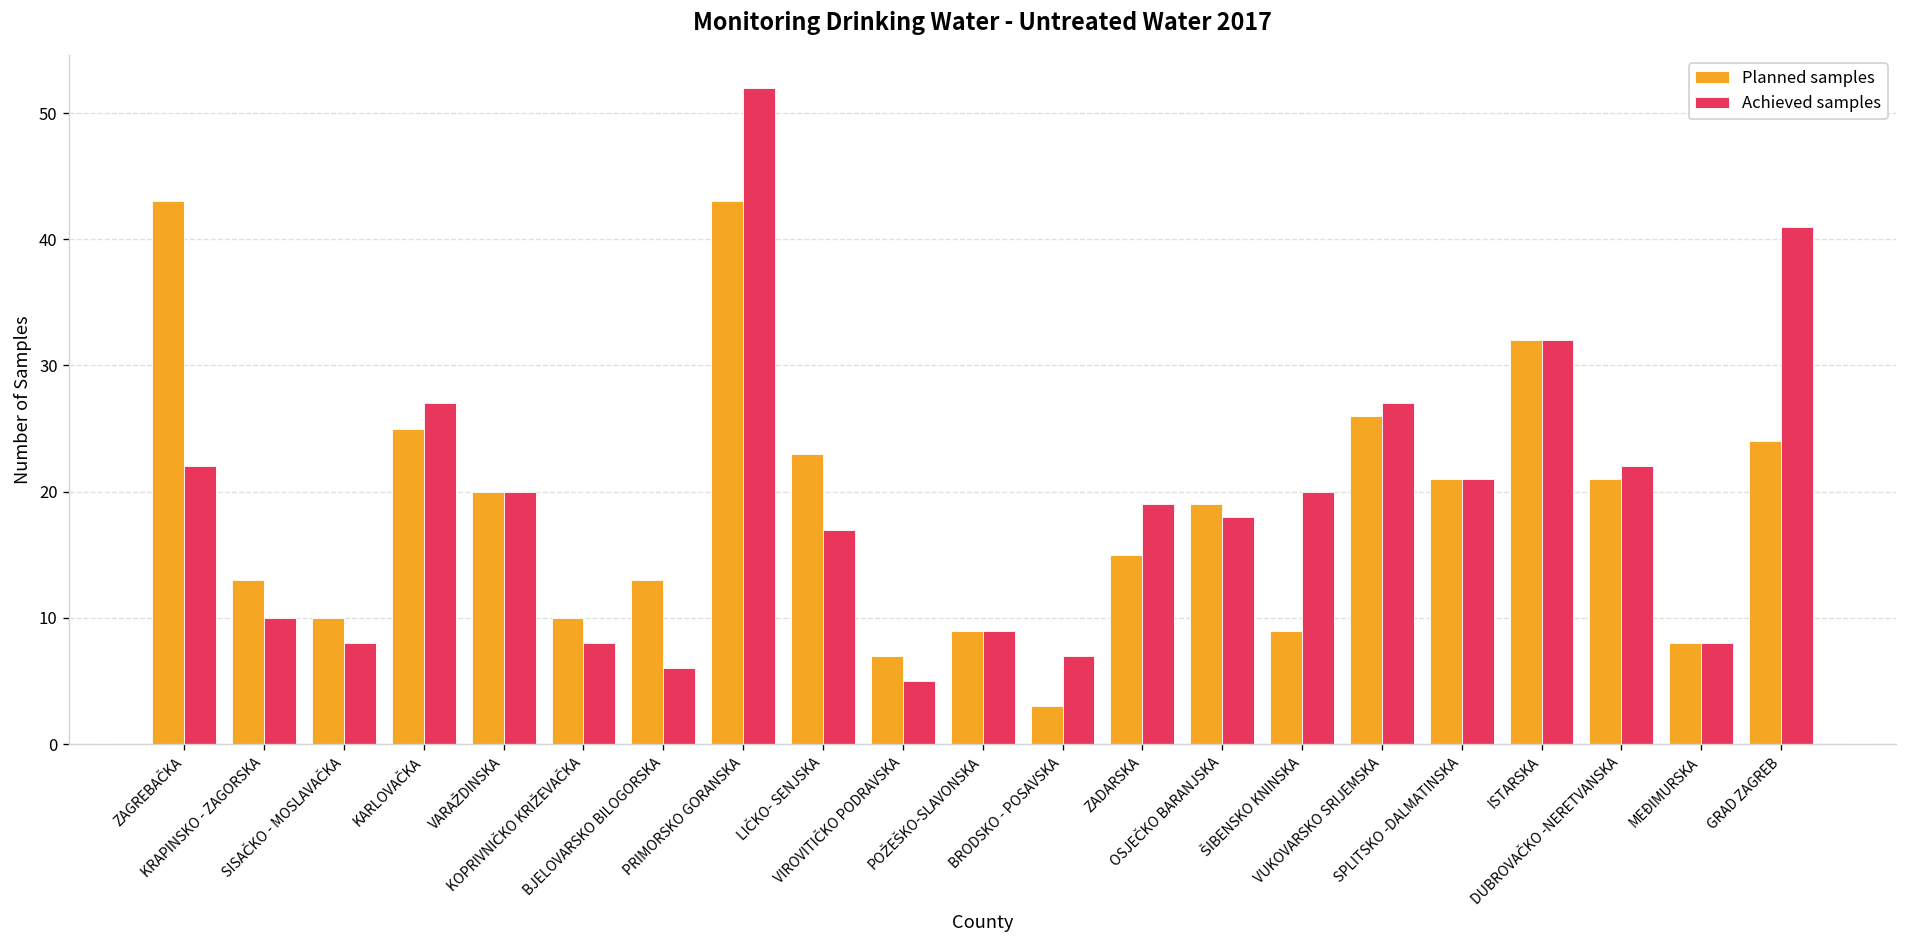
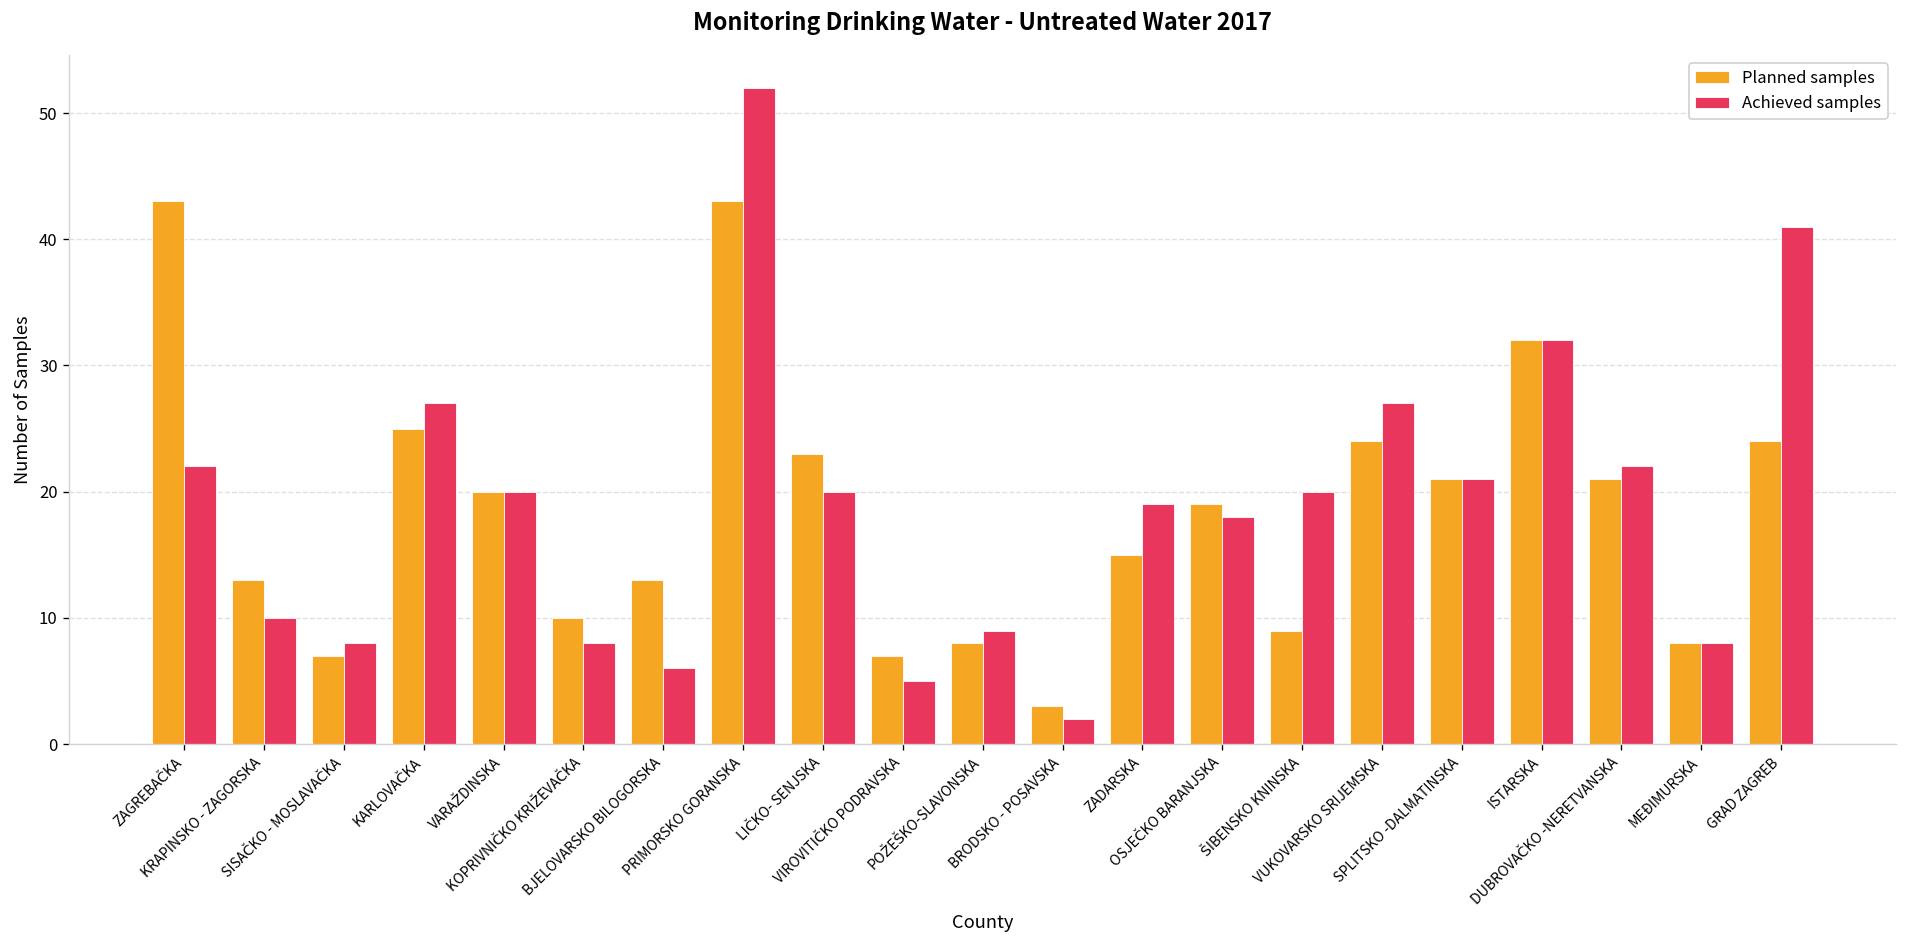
  {
    "Planned samples": {
      "ZAGREBAČKA": 43,
      "KRAPINSKO - ZAGORSKA": 13,
-     "SISAČKO - MOSLAVAČKA": 10,
+     "SISAČKO - MOSLAVAČKA": 7,
      "KARLOVAČKA": 25,
      "VARAŽDINSKA": 20,
      "KOPRIVNIČKO KRIŽEVAČKA": 10,
      "BJELOVARSKO BILOGORSKA": 13,
      "PRIMORSKO GORANSKA": 43,
      "LIČKO- SENJSKA": 23,
      "VIROVITIČKO PODRAVSKA": 7,
-     "POŽEŠKO-SLAVONSKA": 9,
+     "POŽEŠKO-SLAVONSKA": 8,
      "BRODSKO - POSAVSKA": 3,
      "ZADARSKA": 15,
      "OSJEČKO BARANJSKA": 19,
      "ŠIBENSKO KNINSKA": 9,
-     "VUKOVARSKO SRIJEMSKA": 26,
+     "VUKOVARSKO SRIJEMSKA": 24,
      "SPLITSKO -DALMATINSKA": 21,
      "ISTARSKA": 32,
      "DUBROVAČKO -NERETVANSKA": 21,
      "MEĐIMURSKA": 8,
      "GRAD ZAGREB": 24
    },
    "Achieved samples": {
      "ZAGREBAČKA": 22,
      "KRAPINSKO - ZAGORSKA": 10,
      "SISAČKO - MOSLAVAČKA": 8,
      "KARLOVAČKA": 27,
      "VARAŽDINSKA": 20,
      "KOPRIVNIČKO KRIŽEVAČKA": 8,
      "BJELOVARSKO BILOGORSKA": 6,
      "PRIMORSKO GORANSKA": 52,
-     "LIČKO- SENJSKA": 17,
+     "LIČKO- SENJSKA": 20,
      "VIROVITIČKO PODRAVSKA": 5,
      "POŽEŠKO-SLAVONSKA": 9,
-     "BRODSKO - POSAVSKA": 7,
+     "BRODSKO - POSAVSKA": 2,
      "ZADARSKA": 19,
      "OSJEČKO BARANJSKA": 18,
      "ŠIBENSKO KNINSKA": 20,
      "VUKOVARSKO SRIJEMSKA": 27,
      "SPLITSKO -DALMATINSKA": 21,
      "ISTARSKA": 32,
      "DUBROVAČKO -NERETVANSKA": 22,
      "MEĐIMURSKA": 8,
      "GRAD ZAGREB": 41
    }
  }
